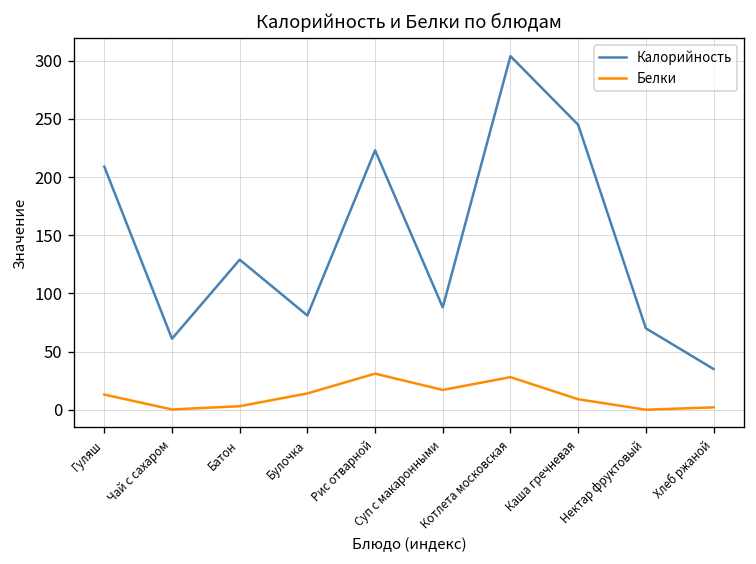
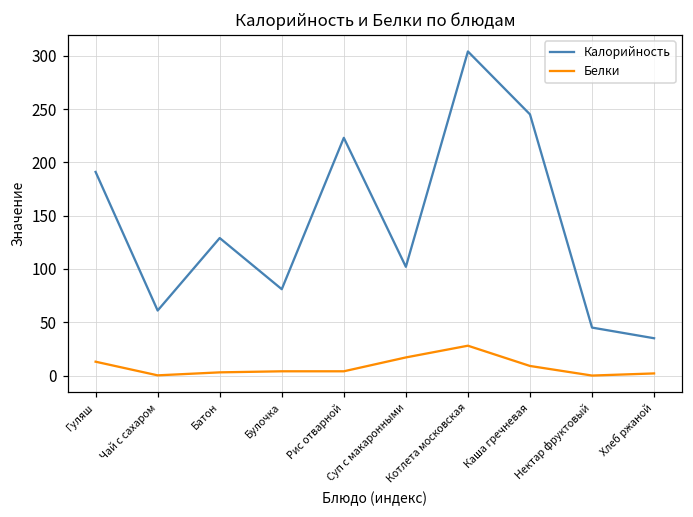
  {
    "Калорийность": {
-     "Гуляш": 210,
+     "Гуляш": 190,
      "Чай с сахаром": 60,
      "Батон": 130,
      "Булочка": 80,
      "Рис отварной": 220,
-     "Суп с макаронными": 90,
+     "Суп с макаронными": 100,
      "Котлета московская": 300,
      "Каша гречневая": 250,
-     "Нектар фруктовый": 70,
+     "Нектар фруктовый": 50,
      "Хлеб ржаной": 40
    },
    "Белки": {
      "Гуляш": 10,
      "Чай с сахаром": 0,
      "Батон": 0,
-     "Булочка": 10,
-     "Рис отварной": 30,
+     "Булочка": 0,
+     "Рис отварной": 0,
      "Суп с макаронными": 20,
      "Котлета московская": 30,
      "Каша гречневая": 10,
      "Нектар фруктовый": 0,
      "Хлеб ржаной": 0
    }
  }
